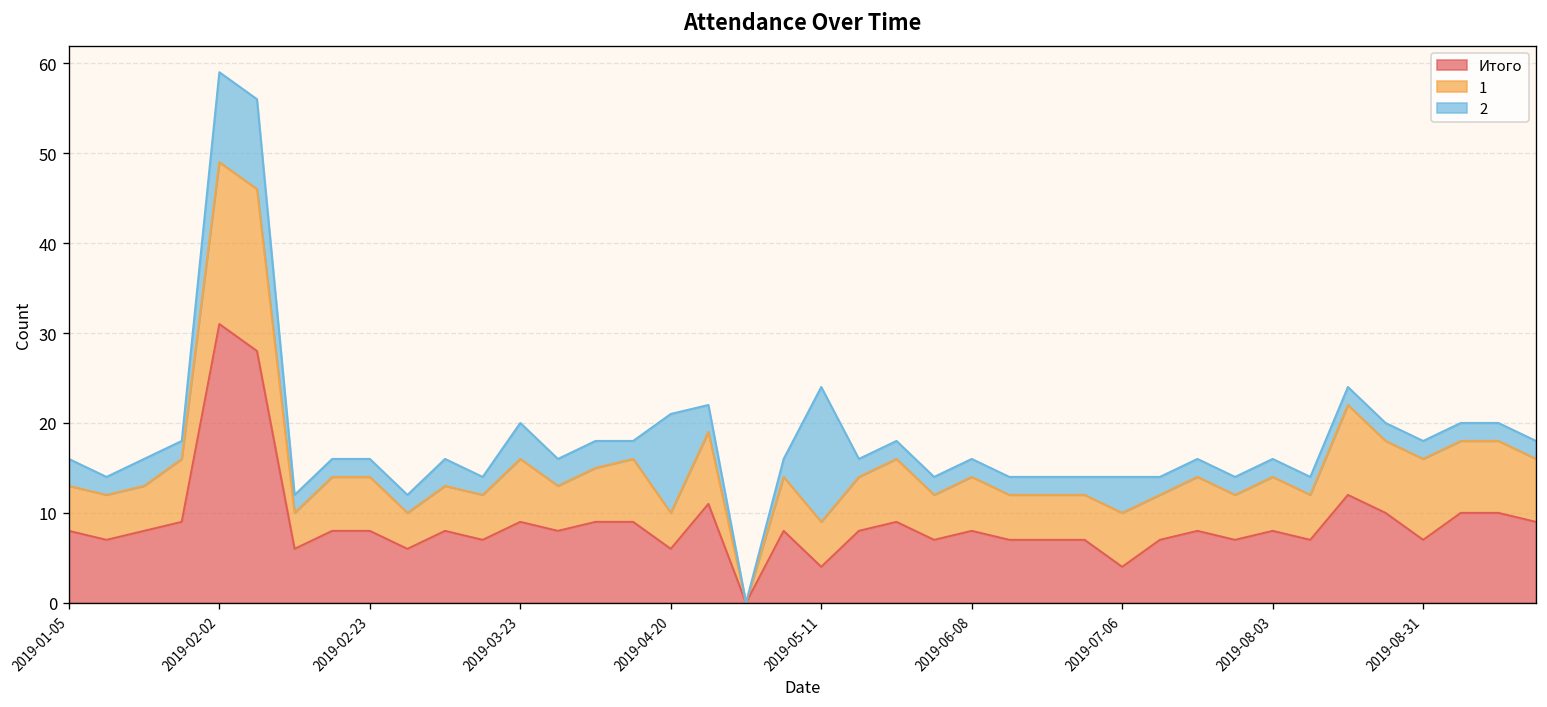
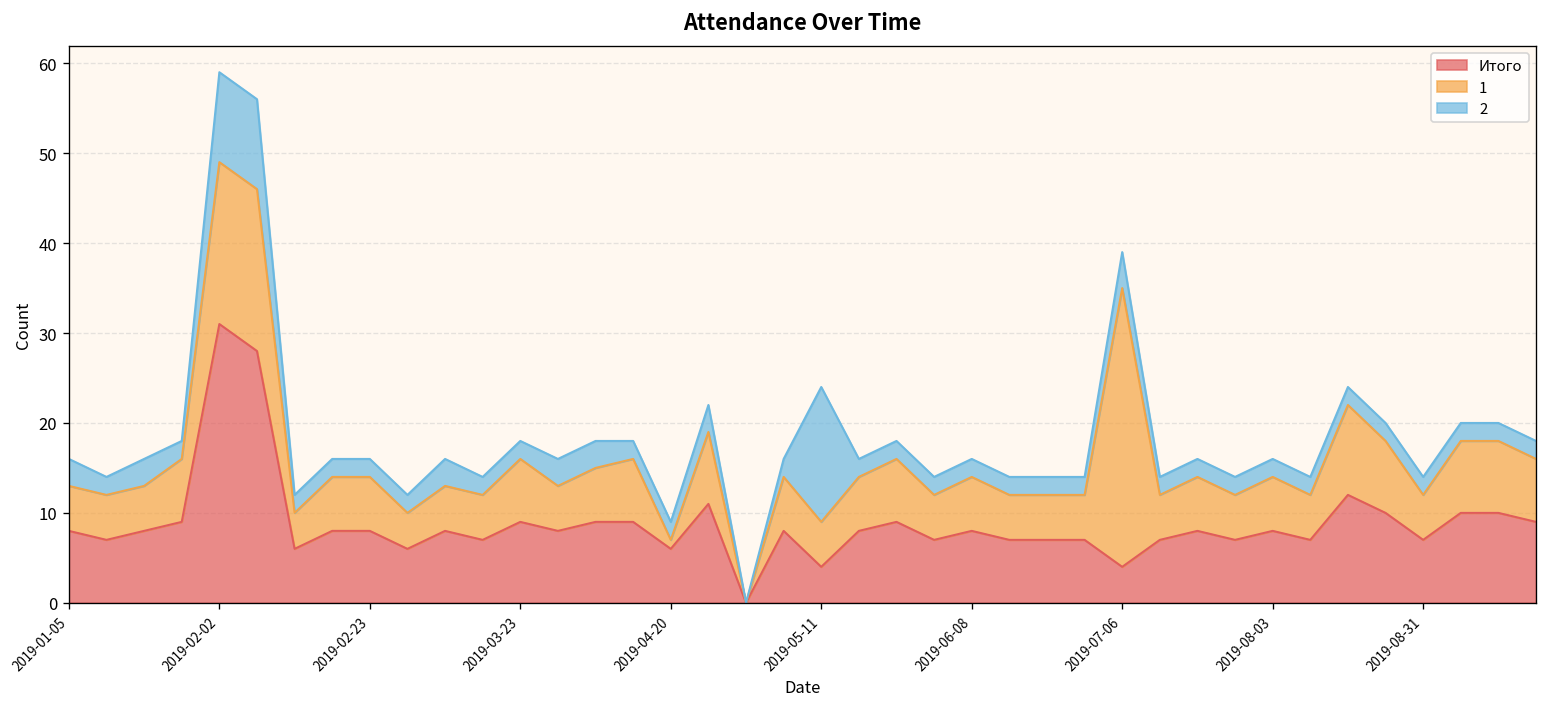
  {
    "Итого": {
      "2019-01-05": 8,
      "2019-02-02": 31,
      "2019-02-23": 8,
      "2019-03-23": 9,
      "2019-04-20": 6,
      "2019-05-11": 4,
      "2019-06-08": 8,
      "2019-07-06": 4,
      "2019-08-03": 8,
      "2019-08-31": 7
    },
    "1": {
      "2019-01-05": 5,
      "2019-02-02": 18,
      "2019-02-23": 6,
      "2019-03-23": 7,
-     "2019-04-20": 4,
+     "2019-04-20": 1,
      "2019-05-11": 5,
      "2019-06-08": 6,
-     "2019-07-06": 6,
+     "2019-07-06": 31,
      "2019-08-03": 6,
-     "2019-08-31": 9
+     "2019-08-31": 5
    },
    "2": {
      "2019-01-05": 3,
      "2019-02-02": 10,
      "2019-02-23": 2,
-     "2019-03-23": 4,
-     "2019-04-20": 11,
+     "2019-03-23": 2,
+     "2019-04-20": 2,
      "2019-05-11": 15,
      "2019-06-08": 2,
      "2019-07-06": 4,
      "2019-08-03": 2,
      "2019-08-31": 2
    }
  }
